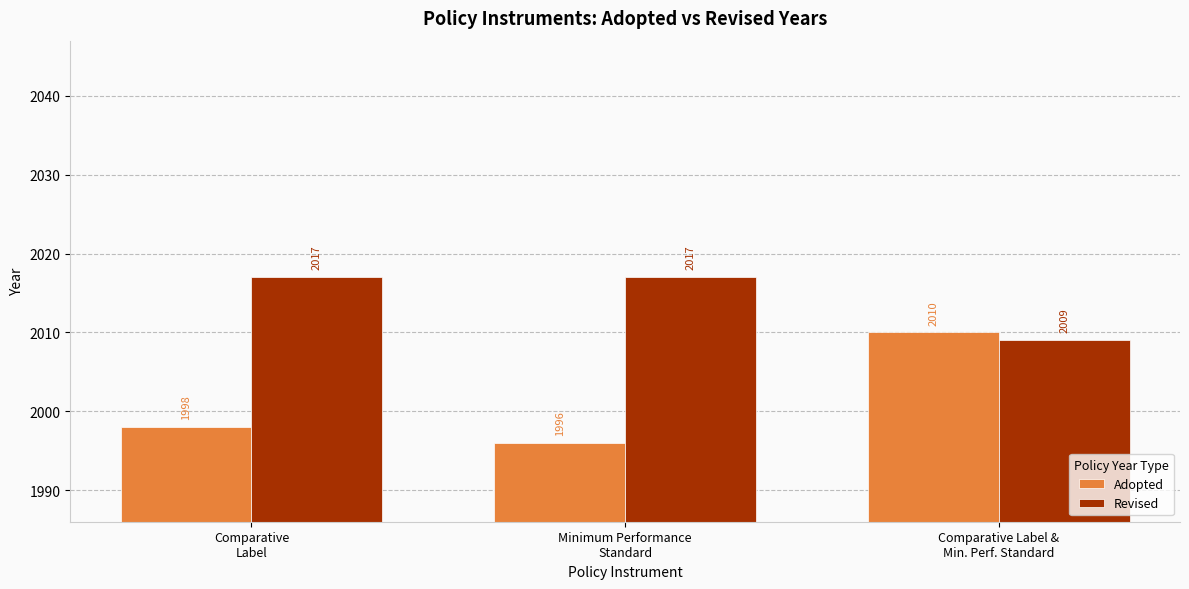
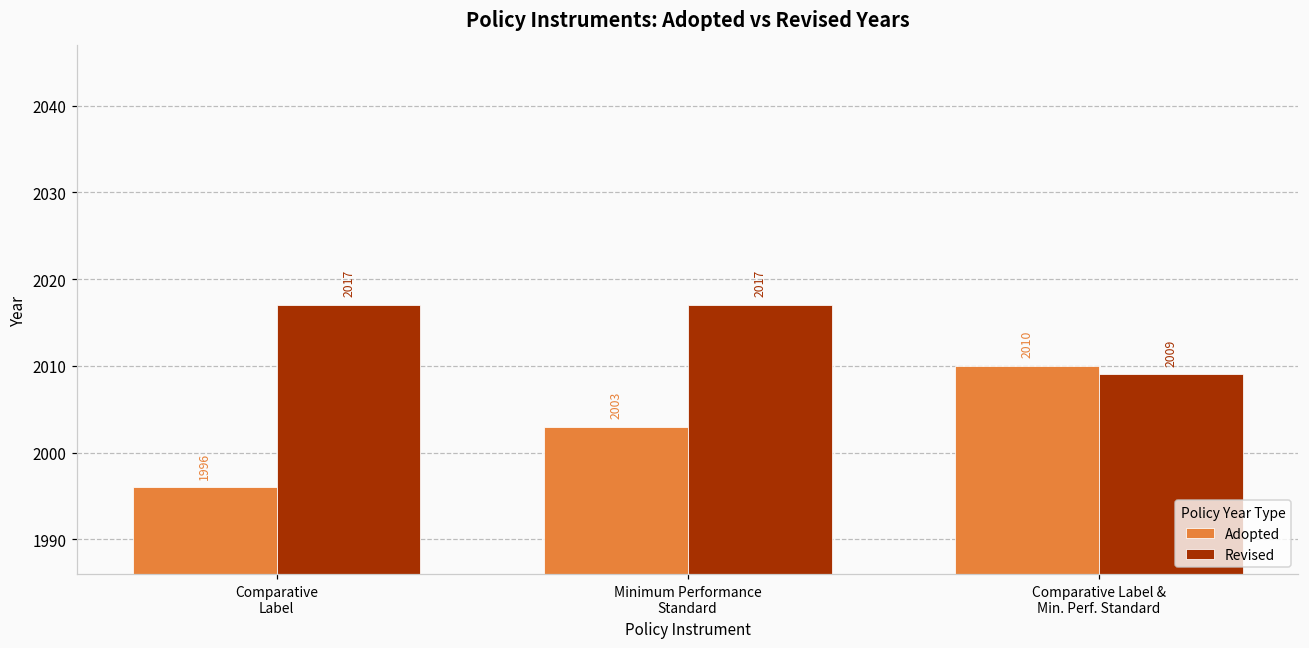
  {
    "Adopted": {
-     "Comparative Label": 1998,
-     "Minimum Performance Standard": 1996,
+     "Comparative Label": 1996,
+     "Minimum Performance Standard": 2003,
      "Comparative Label & Min. Perf. Standard": 2010
    },
    "Revised": {
      "Comparative Label": 2017,
      "Minimum Performance Standard": 2017,
      "Comparative Label & Min. Perf. Standard": 2009
    }
  }
